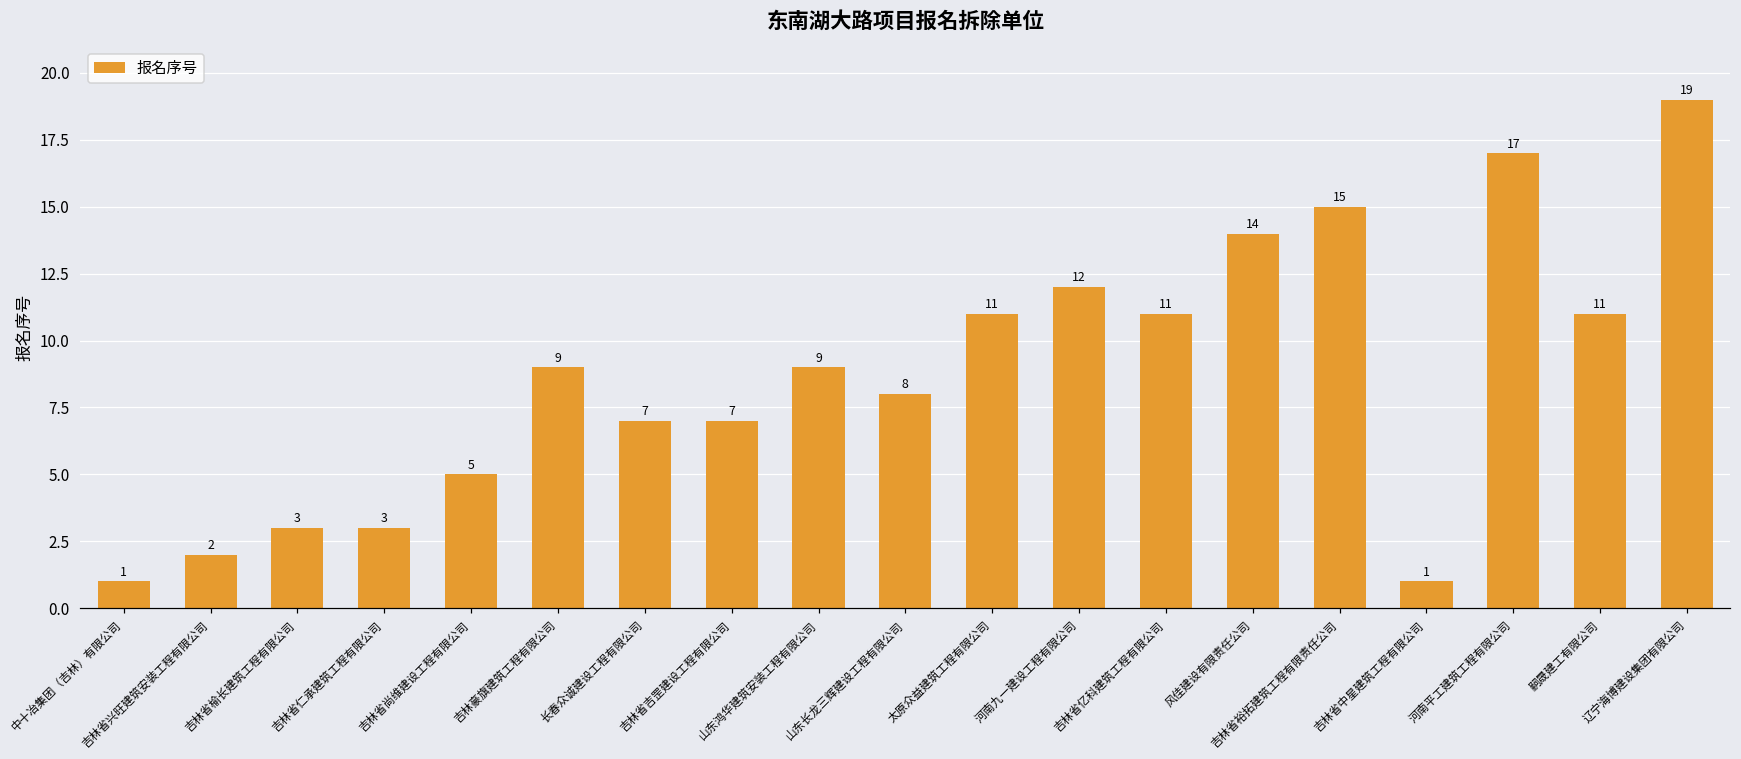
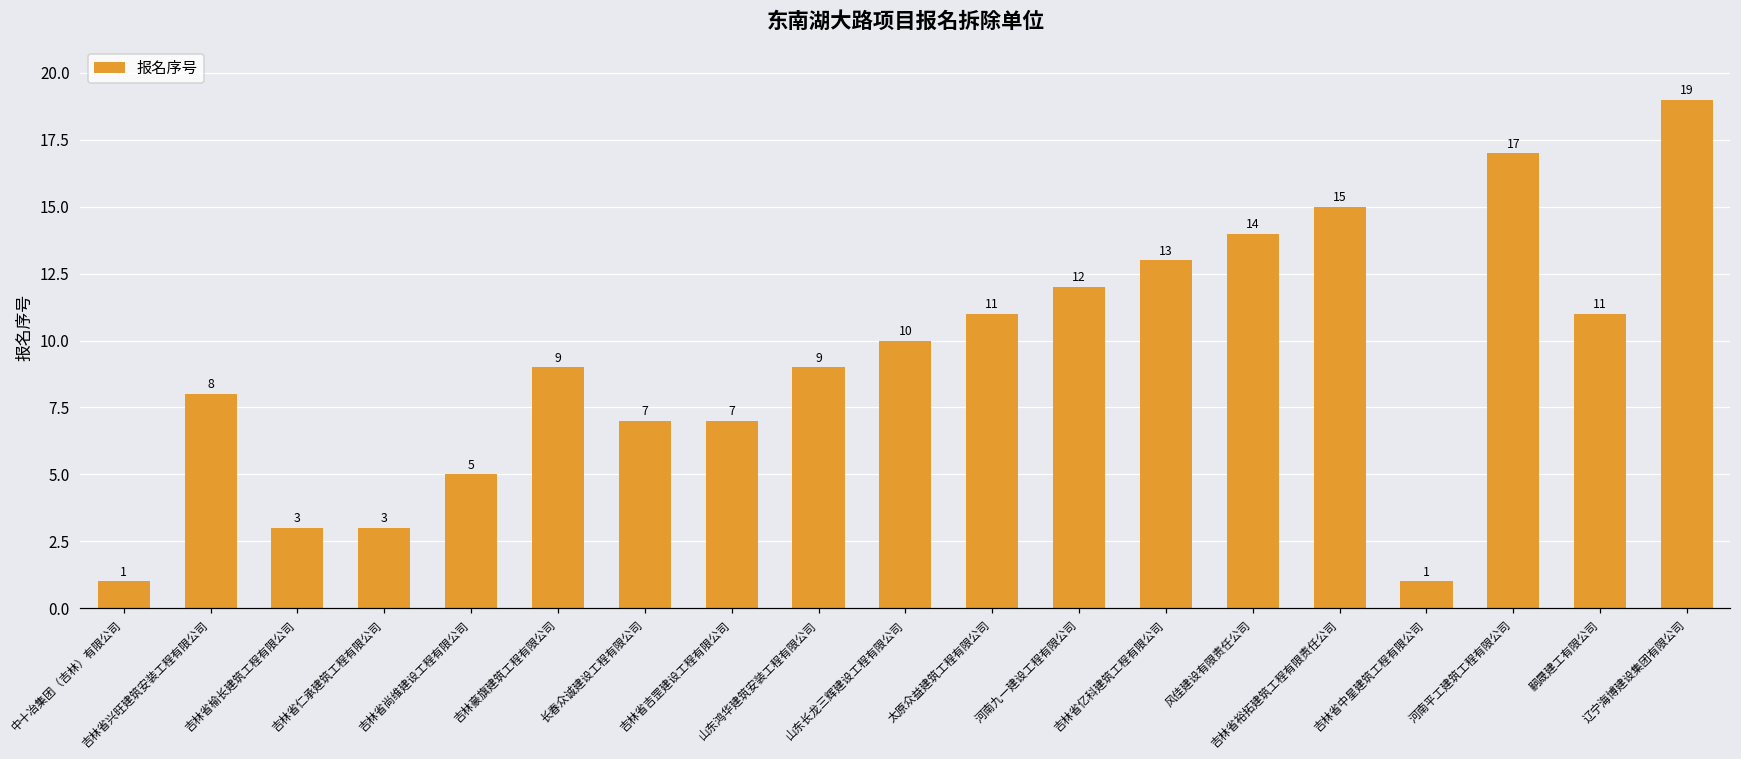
  {
    "中十冶集团（吉林）有限公司": 1,
-   "吉林省兴旺建筑安装工程有限公司": 2,
+   "吉林省兴旺建筑安装工程有限公司": 8,
    "吉林省榆长建筑工程有限公司": 3,
    "吉林省仁承建筑工程有限公司": 3,
    "吉林省尚维建设工程有限公司": 5,
    "吉林豪旗建筑工程有限公司": 9,
    "长春众诚建设工程有限公司": 7,
    "吉林省吉罡建设工程有限公司": 7,
    "山东鸿华建筑安装工程有限公司": 9,
-   "山东长龙三辉建设工程有限公司": 8,
+   "山东长龙三辉建设工程有限公司": 10,
    "太原众益建筑工程有限公司": 11,
    "河南九一建设工程有限公司": 12,
-   "吉林省亿科建筑工程有限公司": 11,
+   "吉林省亿科建筑工程有限公司": 13,
    "风佳建设有限责任公司": 14,
    "吉林省裕拓建筑工程有限责任公司": 15,
    "吉林省中星建筑工程有限公司": 1,
    "河南平工建筑工程有限公司": 17,
    "嗣晟建工有限公司": 11,
    "辽宁海博建设集团有限公司": 19
  }
